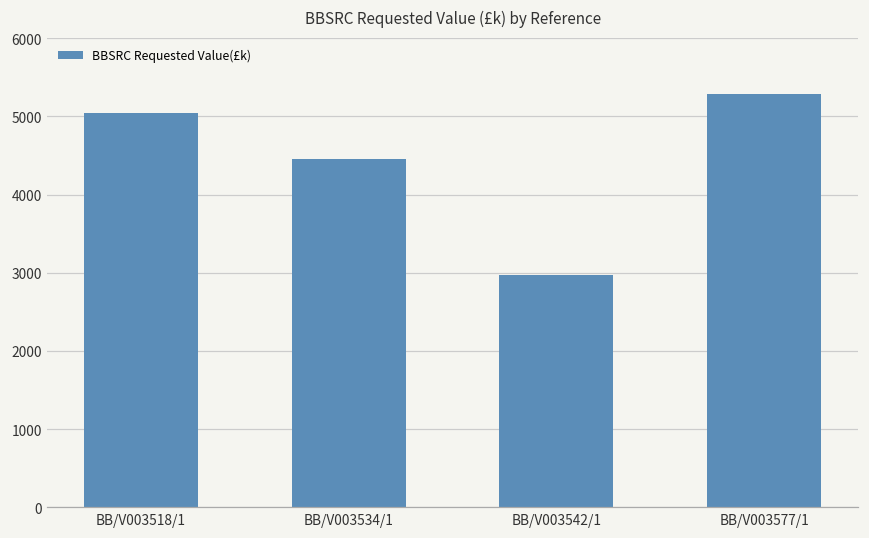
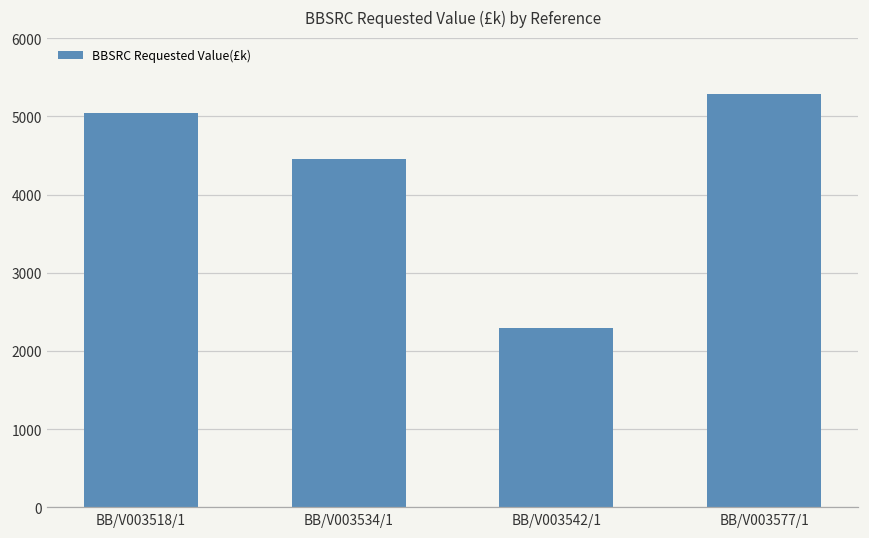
  {
    "BB/V003518/1": 5000,
    "BB/V003534/1": 4500,
-   "BB/V003542/1": 3000,
+   "BB/V003542/1": 2300,
    "BB/V003577/1": 5300
  }
